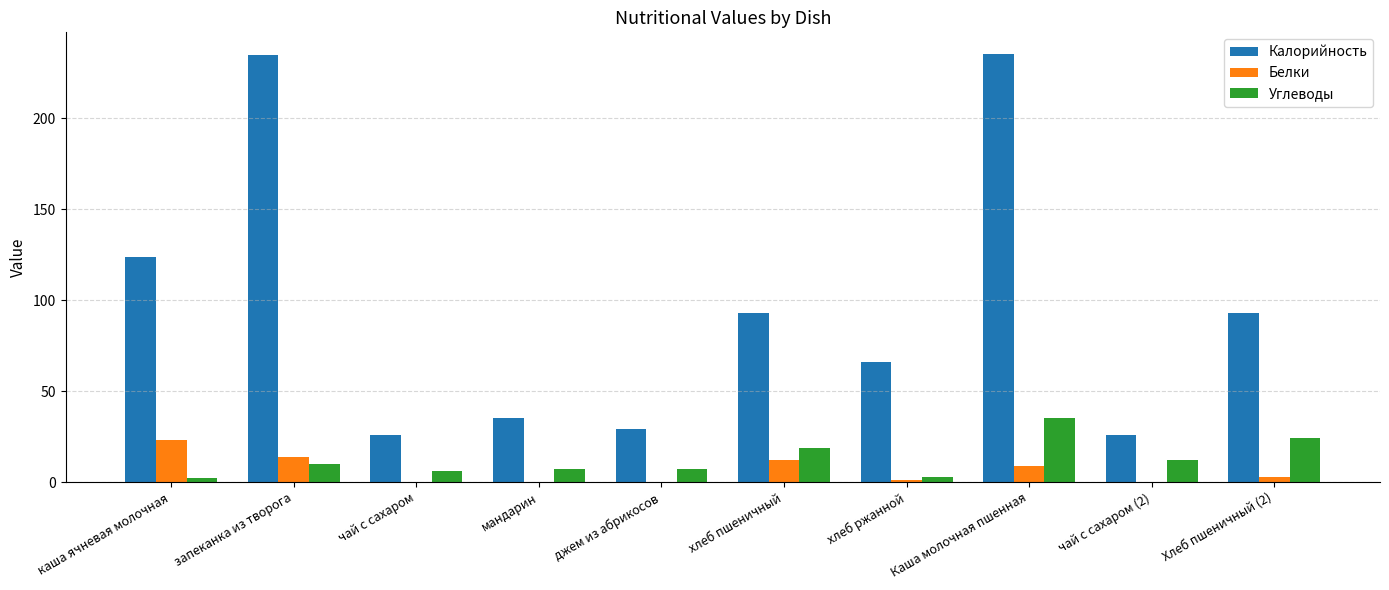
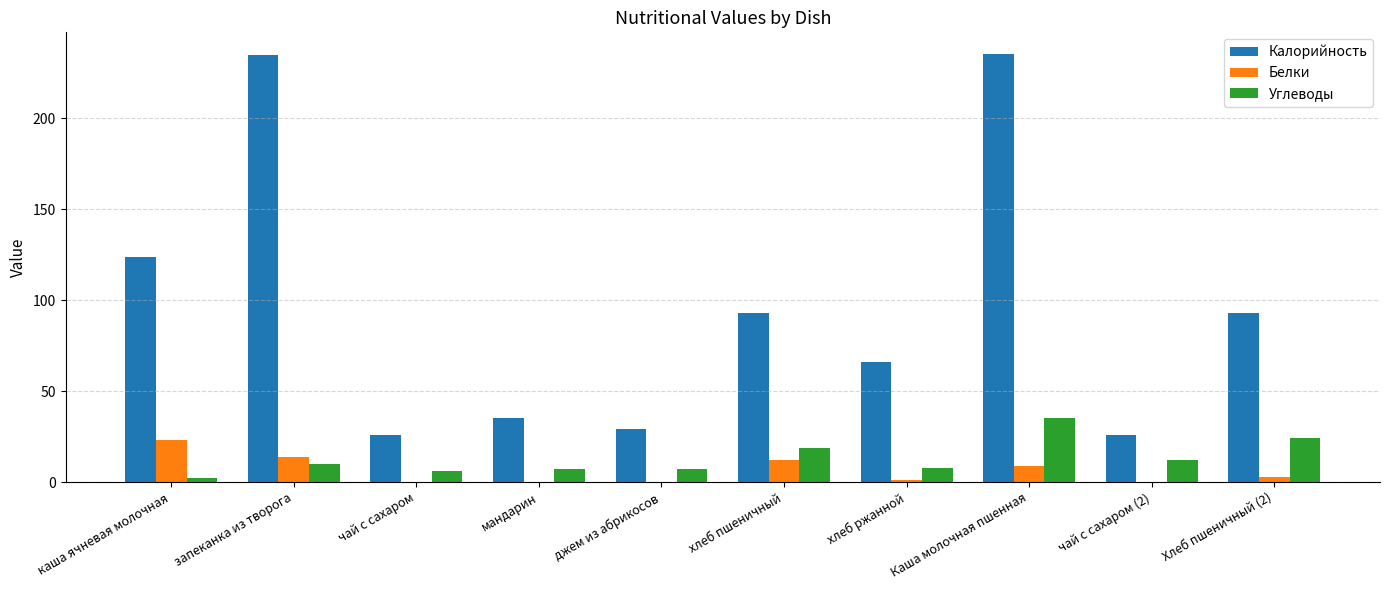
  {
    "Калорийность": {
      "каша ячневая молочная": 124,
      "запеканка из творога": 235,
      "чай с сахаром": 26,
      "мандарин": 35,
      "джем из абрикосов": 29,
      "хлеб пшеничный": 93,
      "хлеб ржанной": 66,
      "Каша молочная пшенная": 236,
      "чай с сахаром (2)": 26,
      "Хлеб пшеничный (2)": 93
    },
    "Белки": {
      "каша ячневая молочная": 23,
      "запеканка из творога": 14,
      "чай с сахаром": 0,
      "мандарин": 0,
      "джем из абрикосов": 0,
      "хлеб пшеничный": 12,
      "Каша молочная пшенная": 9,
      "чай с сахаром (2)": 0,
      "Хлеб пшеничный (2)": 3
    },
    "Углеводы": {
      "каша ячневая молочная": 2,
      "запеканка из творога": 10,
      "чай с сахаром": 6,
      "мандарин": 7,
      "джем из абрикосов": 7,
      "хлеб пшеничный": 19,
-     "хлеб ржанной": 3,
+     "хлеб ржанной": 8,
      "Каша молочная пшенная": 35,
      "чай с сахаром (2)": 12,
      "Хлеб пшеничный (2)": 24
    }
  }
